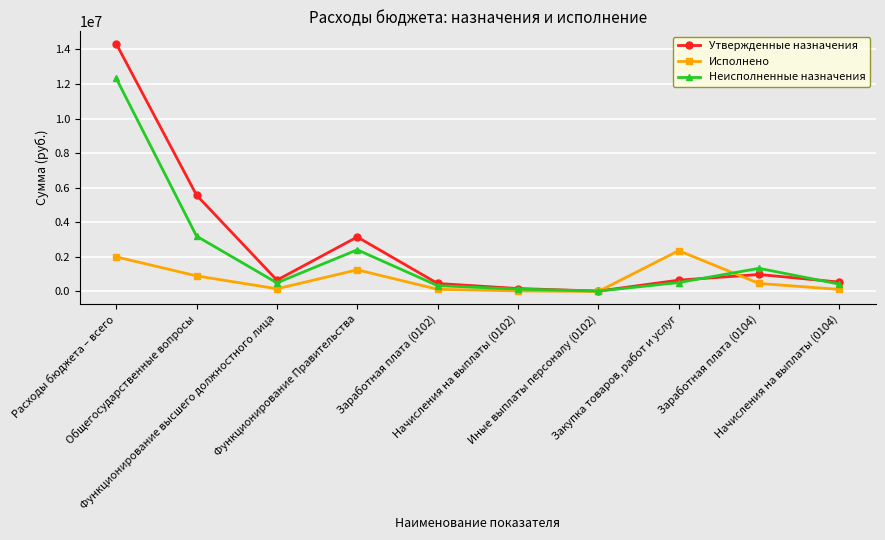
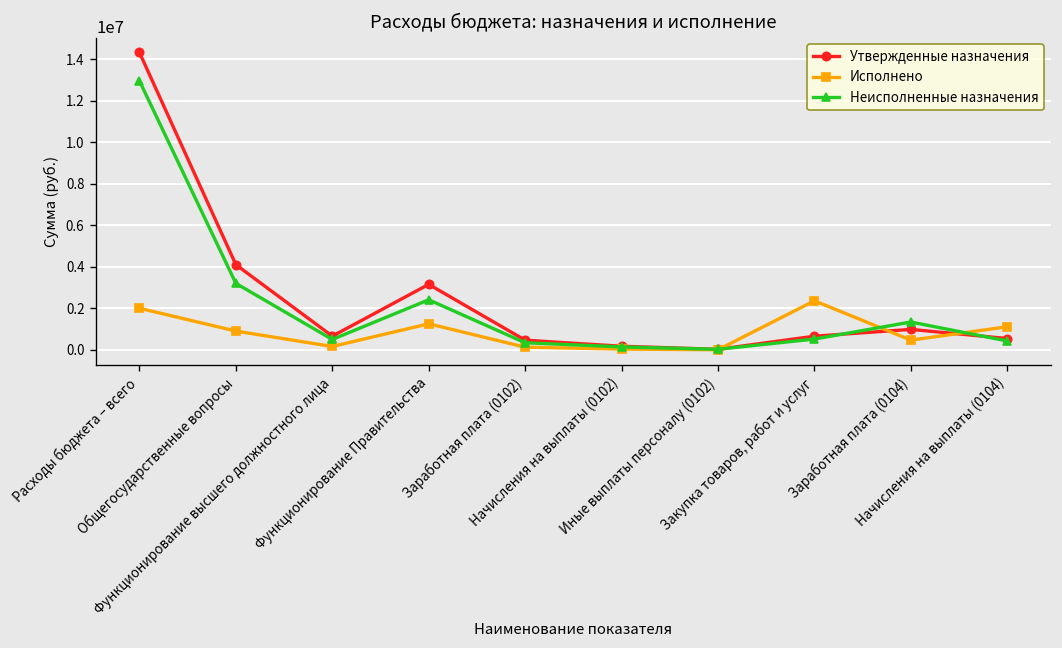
  {
    "Утвержденные назначения": {
      "Расходы бюджета – всего": 14300000,
-     "Общегосударственные вопросы": 5600000,
+     "Общегосударственные вопросы": 4100000,
      "Функционирование высшего должностного лица": 700000,
      "Функционирование Правительства": 3200000,
      "Заработная плата (0104)": 1000000
    },
    "Исполнено": {
      "Расходы бюджета – всего": 2000000,
      "Общегосударственные вопросы": 900000,
      "Функционирование высшего должностного лица": 200000,
      "Функционирование Правительства": 1300000,
      "Заработная плата (0102)": 100000,
      "Закупка товаров, работ и услуг": 2400000,
      "Заработная плата (0104)": 500000,
-     "Начисления на выплаты (0104)": 100000
+     "Начисления на выплаты (0104)": 1100000
    },
    "Неисполненные назначения": {
-     "Расходы бюджета – всего": 12300000,
+     "Расходы бюджета – всего": 13000000,
      "Общегосударственные вопросы": 3200000,
      "Функционирование высшего должностного лица": 500000,
      "Функционирование Правительства": 2400000,
      "Заработная плата (0104)": 1300000
    }
  }
